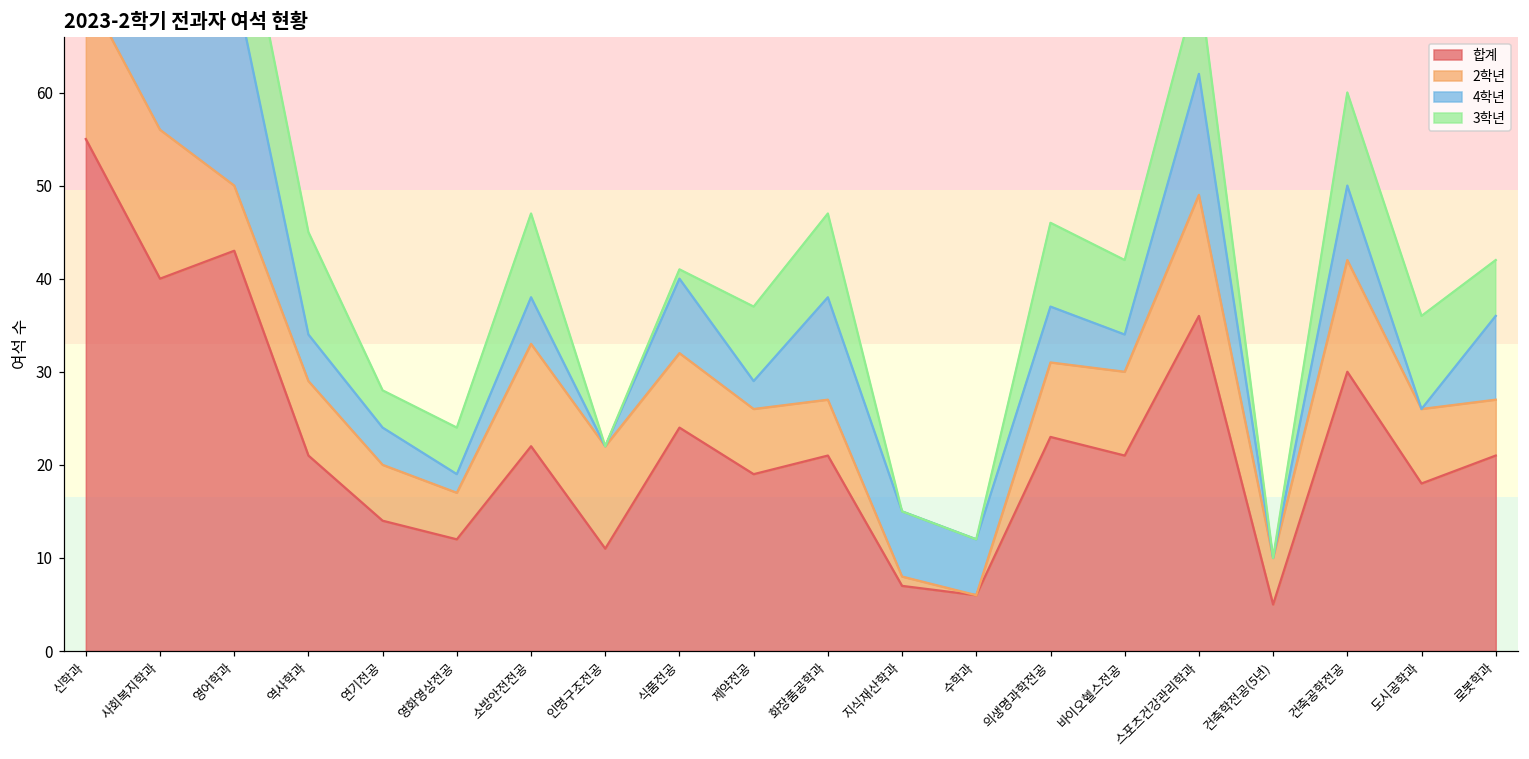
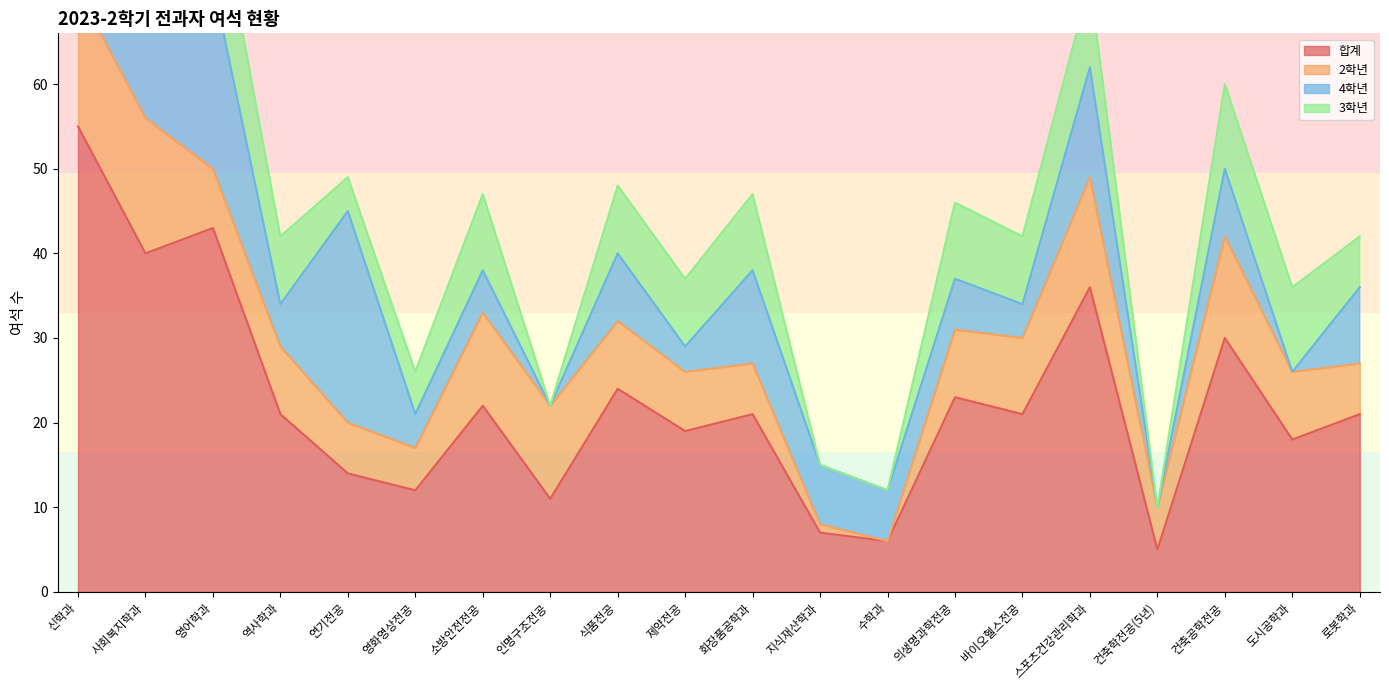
  {
    "합계": {
      "신학과": 55,
      "사회복지학과": 40,
      "영어학과": 43,
      "역사학과": 21,
      "연기전공": 14,
      "영화영상전공": 12,
      "소방안전전공": 22,
      "인명구조전공": 11,
      "식품전공": 24,
      "제약전공": 19,
      "화장품공학과": 21,
      "지식재산학과": 7,
      "의생명과학전공": 23,
      "바이오헬스전공": 21,
      "스포츠건강관리학과": 36,
      "건축학전공(5년)": 5,
      "건축공학전공": 30,
      "도시공학과": 18,
      "로봇학과": 21
    },
    "2학년": {
      "사회복지학과": 16,
      "영어학과": 7,
      "역사학과": 8,
      "연기전공": 6,
      "영화영상전공": 5,
      "소방안전전공": 11,
      "식품전공": 8,
      "제약전공": 7,
      "화장품공학과": 6,
      "지식재산학과": 1,
      "의생명과학전공": 8,
      "바이오헬스전공": 9,
      "스포츠건강관리학과": 13,
      "건축공학전공": 12,
      "로봇학과": 6
    },
    "4학년": {
      "역사학과": 5,
-     "연기전공": 4,
-     "영화영상전공": 2,
+     "연기전공": 25,
+     "영화영상전공": 4,
      "소방안전전공": 5,
      "식품전공": 8,
      "제약전공": 3,
      "화장품공학과": 11,
      "의생명과학전공": 6,
      "바이오헬스전공": 4,
      "스포츠건강관리학과": 13,
      "건축공학전공": 8,
      "로봇학과": 9
    },
    "3학년": {
-     "역사학과": 11,
+     "역사학과": 8,
      "연기전공": 4,
      "영화영상전공": 5,
      "소방안전전공": 9,
-     "식품전공": 1,
+     "식품전공": 8,
      "제약전공": 8,
      "화장품공학과": 9,
      "의생명과학전공": 9,
      "바이오헬스전공": 8,
      "건축공학전공": 10,
      "도시공학과": 10,
      "로봇학과": 6
    }
  }
